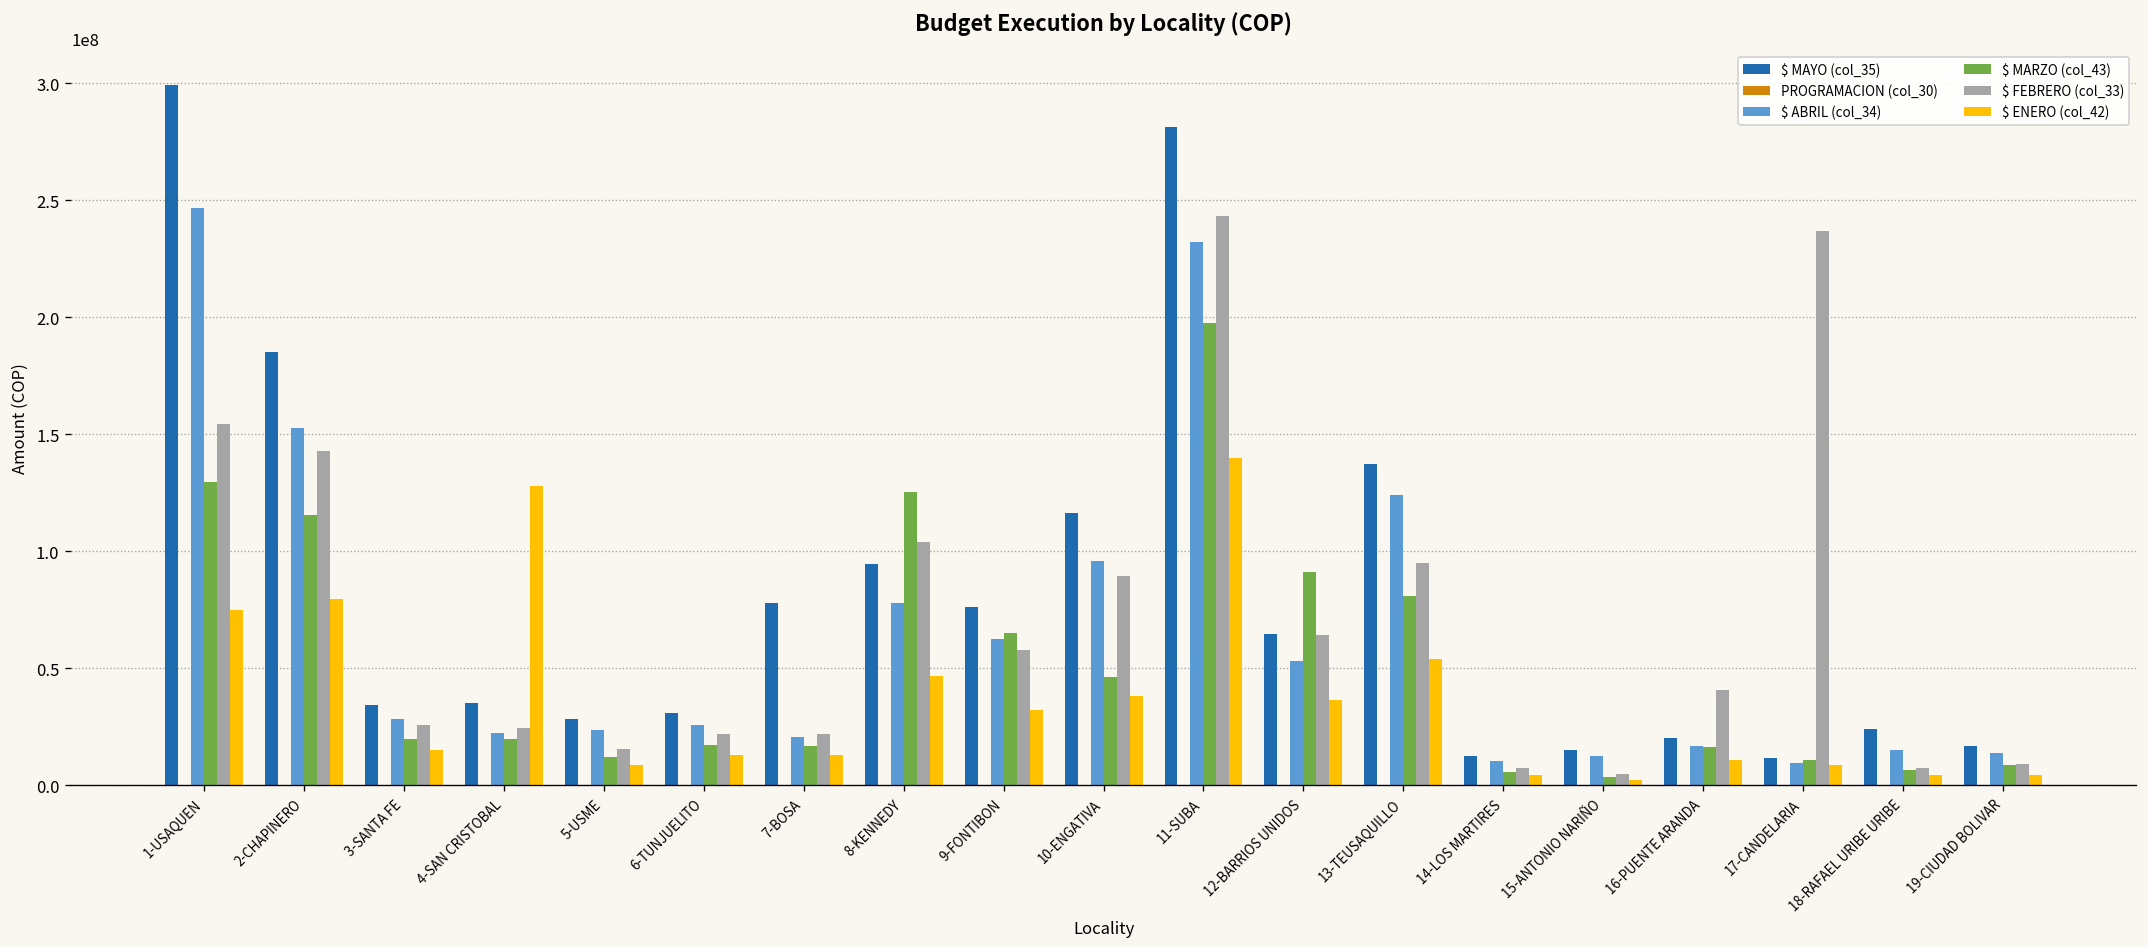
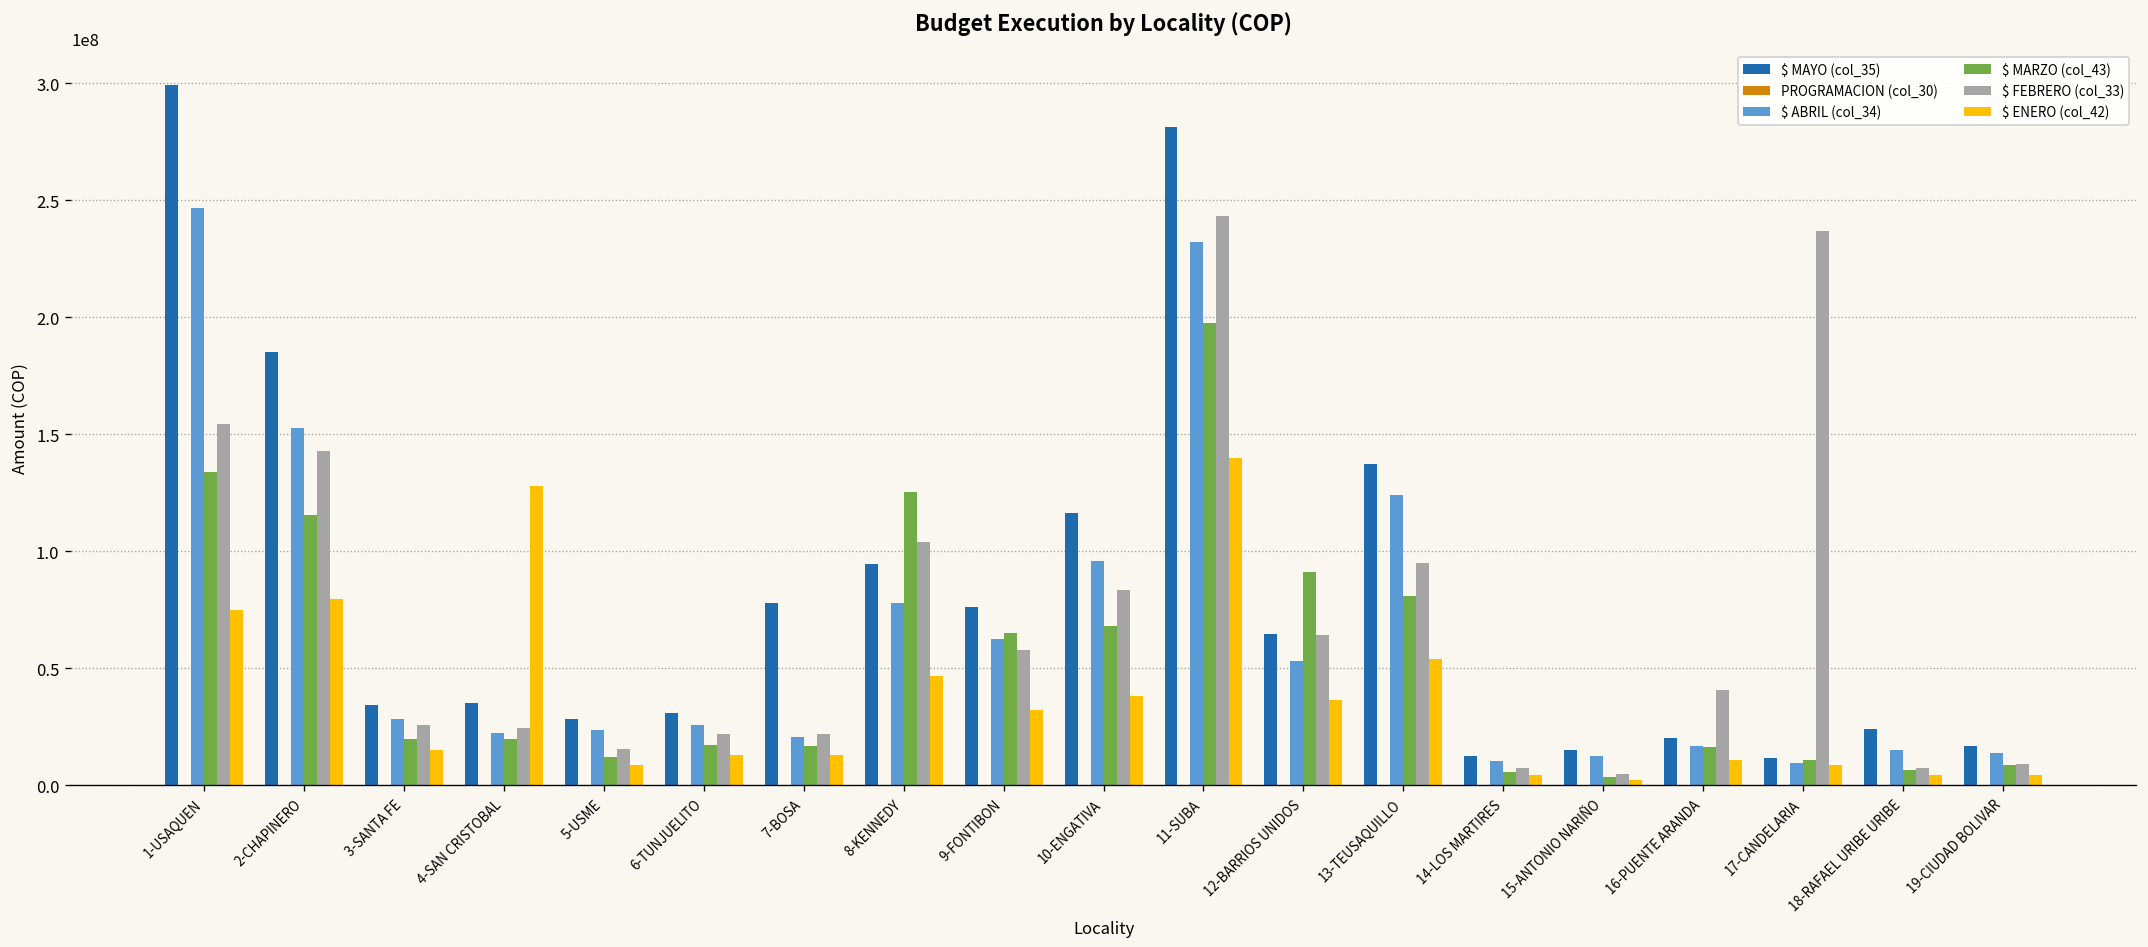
  {
    "$ MAYO (col_35)": {
      "1-USAQUEN": 299000000,
      "2-CHAPINERO": 185000000,
      "3-SANTA FE": 34000000,
      "4-SAN CRISTOBAL": 35000000,
      "5-USME": 29000000,
      "6-TUNJUELITO": 31000000,
      "7-BOSA": 78000000,
      "8-KENNEDY": 95000000,
      "9-FONTIBON": 76000000,
      "10-ENGATIVA": 116000000,
      "11-SUBA": 282000000,
      "12-BARRIOS UNIDOS": 65000000,
      "13-TEUSAQUILLO": 137000000,
      "14-LOS MARTIRES": 13000000,
      "15-ANTONIO NARIÑO": 15000000,
      "16-PUENTE ARANDA": 20000000,
      "17-CANDELARIA": 12000000,
      "18-RAFAEL URIBE URIBE": 24000000,
      "19-CIUDAD BOLIVAR": 17000000
    },
    "$ ABRIL (col_34)": {
      "1-USAQUEN": 247000000,
      "2-CHAPINERO": 153000000,
      "3-SANTA FE": 28000000,
      "4-SAN CRISTOBAL": 22000000,
      "5-USME": 24000000,
      "6-TUNJUELITO": 26000000,
      "7-BOSA": 21000000,
      "8-KENNEDY": 78000000,
      "9-FONTIBON": 63000000,
      "10-ENGATIVA": 96000000,
      "11-SUBA": 232000000,
      "12-BARRIOS UNIDOS": 53000000,
      "13-TEUSAQUILLO": 124000000,
      "14-LOS MARTIRES": 10000000,
      "15-ANTONIO NARIÑO": 13000000,
      "16-PUENTE ARANDA": 17000000,
      "17-CANDELARIA": 10000000,
      "18-RAFAEL URIBE URIBE": 15000000,
      "19-CIUDAD BOLIVAR": 14000000
    },
    "$ MARZO (col_43)": {
-     "1-USAQUEN": 130000000,
+     "1-USAQUEN": 134000000,
      "2-CHAPINERO": 116000000,
      "3-SANTA FE": 20000000,
      "4-SAN CRISTOBAL": 20000000,
      "5-USME": 12000000,
      "6-TUNJUELITO": 17000000,
      "7-BOSA": 17000000,
      "8-KENNEDY": 125000000,
      "9-FONTIBON": 65000000,
-     "10-ENGATIVA": 46000000,
+     "10-ENGATIVA": 68000000,
      "11-SUBA": 198000000,
      "12-BARRIOS UNIDOS": 91000000,
      "13-TEUSAQUILLO": 81000000,
      "14-LOS MARTIRES": 6000000,
      "15-ANTONIO NARIÑO": 3000000,
      "16-PUENTE ARANDA": 16000000,
      "17-CANDELARIA": 11000000,
      "18-RAFAEL URIBE URIBE": 7000000,
      "19-CIUDAD BOLIVAR": 9000000
    },
    "$ FEBRERO (col_33)": {
      "1-USAQUEN": 154000000,
      "2-CHAPINERO": 143000000,
      "3-SANTA FE": 26000000,
      "4-SAN CRISTOBAL": 24000000,
      "5-USME": 15000000,
      "6-TUNJUELITO": 22000000,
      "7-BOSA": 22000000,
      "8-KENNEDY": 104000000,
      "9-FONTIBON": 58000000,
-     "10-ENGATIVA": 90000000,
+     "10-ENGATIVA": 84000000,
      "11-SUBA": 243000000,
      "12-BARRIOS UNIDOS": 64000000,
      "13-TEUSAQUILLO": 95000000,
      "14-LOS MARTIRES": 8000000,
      "15-ANTONIO NARIÑO": 5000000,
      "16-PUENTE ARANDA": 41000000,
      "17-CANDELARIA": 237000000,
      "18-RAFAEL URIBE URIBE": 8000000,
      "19-CIUDAD BOLIVAR": 9000000
    },
    "$ ENERO (col_42)": {
      "1-USAQUEN": 75000000,
      "2-CHAPINERO": 80000000,
      "3-SANTA FE": 15000000,
      "4-SAN CRISTOBAL": 128000000,
      "5-USME": 9000000,
      "6-TUNJUELITO": 13000000,
      "7-BOSA": 13000000,
      "8-KENNEDY": 47000000,
      "9-FONTIBON": 32000000,
      "10-ENGATIVA": 38000000,
      "11-SUBA": 140000000,
      "12-BARRIOS UNIDOS": 37000000,
      "13-TEUSAQUILLO": 54000000,
      "14-LOS MARTIRES": 4000000,
      "15-ANTONIO NARIÑO": 2000000,
      "16-PUENTE ARANDA": 11000000,
      "17-CANDELARIA": 9000000,
      "18-RAFAEL URIBE URIBE": 4000000,
      "19-CIUDAD BOLIVAR": 4000000
    }
  }
